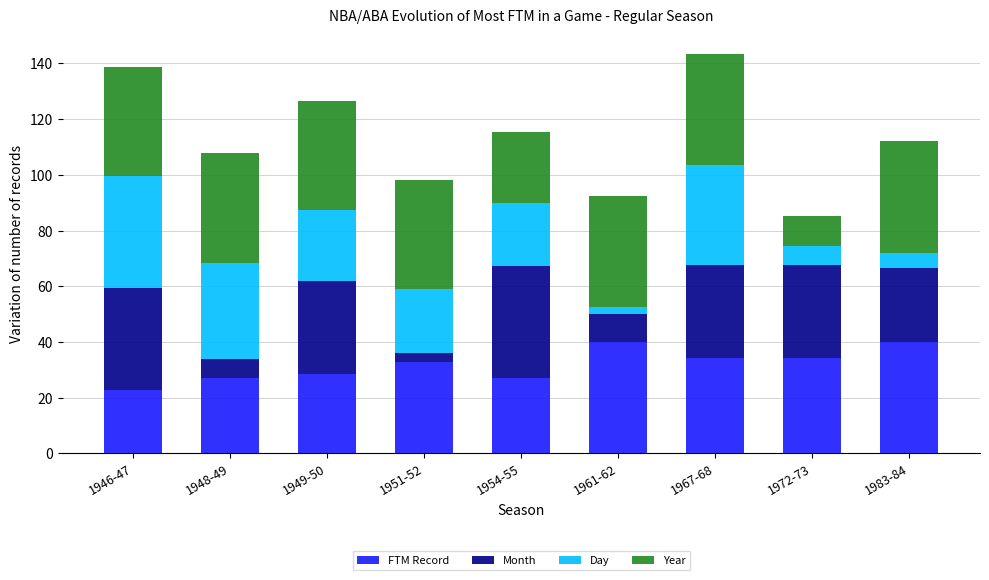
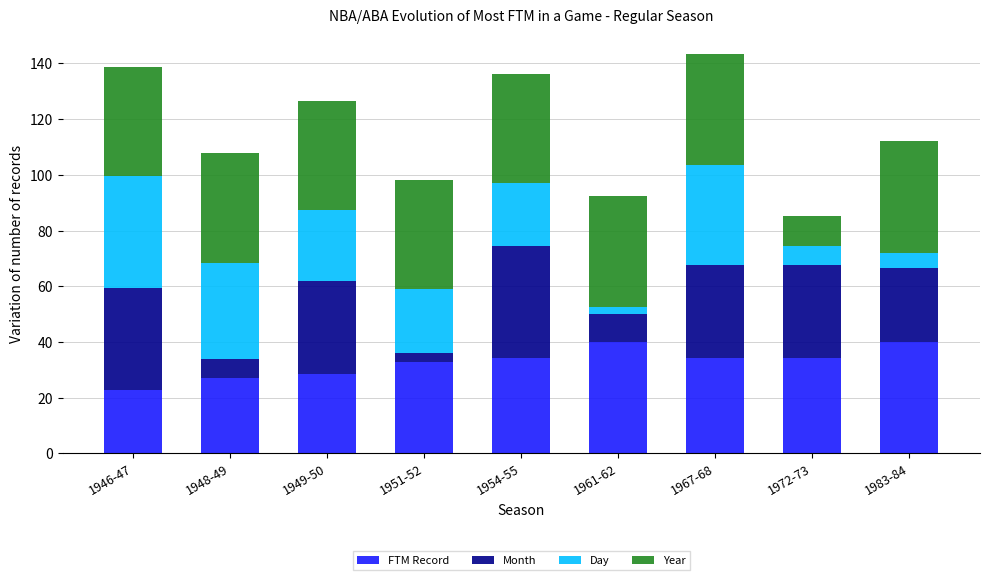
  {
    "FTM Record": {
      "1946-47": 23,
      "1948-49": 27,
      "1949-50": 29,
      "1951-52": 33,
-     "1954-55": 27,
+     "1954-55": 34,
      "1961-62": 40,
      "1967-68": 34,
      "1972-73": 34,
      "1983-84": 40
    },
    "Month": {
      "1946-47": 37,
      "1948-49": 7,
      "1949-50": 33,
      "1951-52": 3,
      "1954-55": 40,
      "1961-62": 10,
      "1967-68": 33,
      "1972-73": 33,
      "1983-84": 27
    },
    "Day": {
      "1946-47": 40,
      "1948-49": 35,
      "1949-50": 25,
      "1951-52": 23,
      "1954-55": 23,
      "1961-62": 3,
      "1967-68": 36,
      "1972-73": 7,
      "1983-84": 5
    },
    "Year": {
      "1946-47": 39,
      "1948-49": 39,
      "1949-50": 39,
      "1951-52": 39,
-     "1954-55": 26,
+     "1954-55": 39,
      "1961-62": 40,
      "1967-68": 40,
      "1972-73": 11,
      "1983-84": 40
    }
  }
